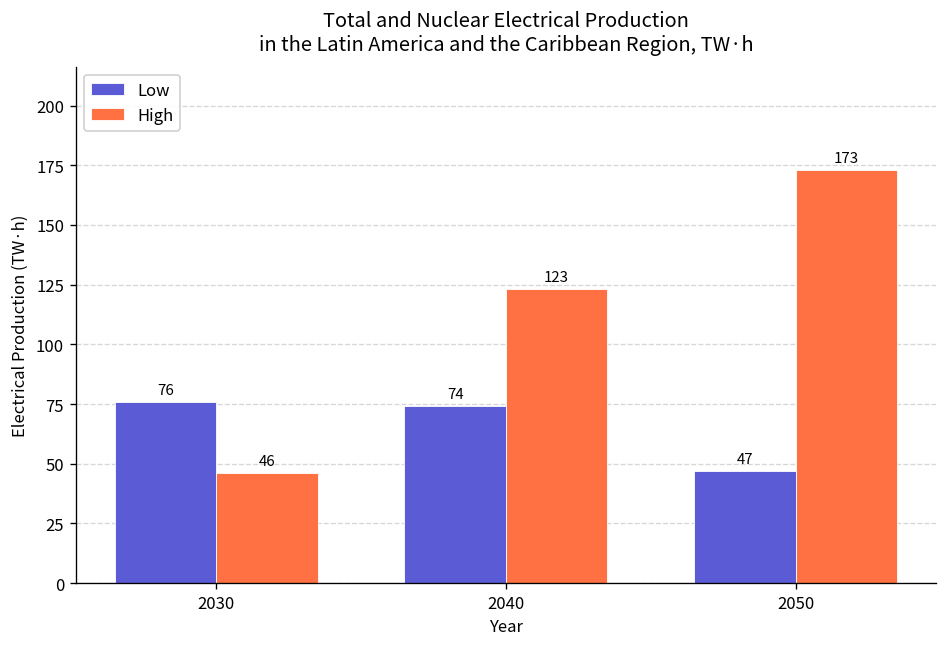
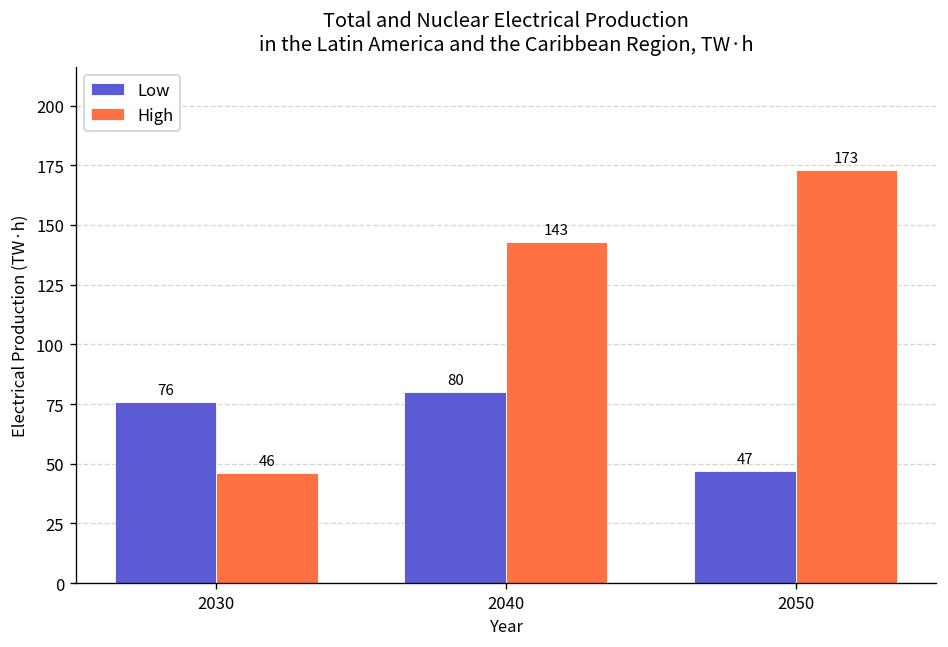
  {
    "Low": {
      "2030": 76,
-     "2040": 74,
+     "2040": 80,
      "2050": 47
    },
    "High": {
      "2030": 46,
-     "2040": 123,
+     "2040": 143,
      "2050": 173
    }
  }
